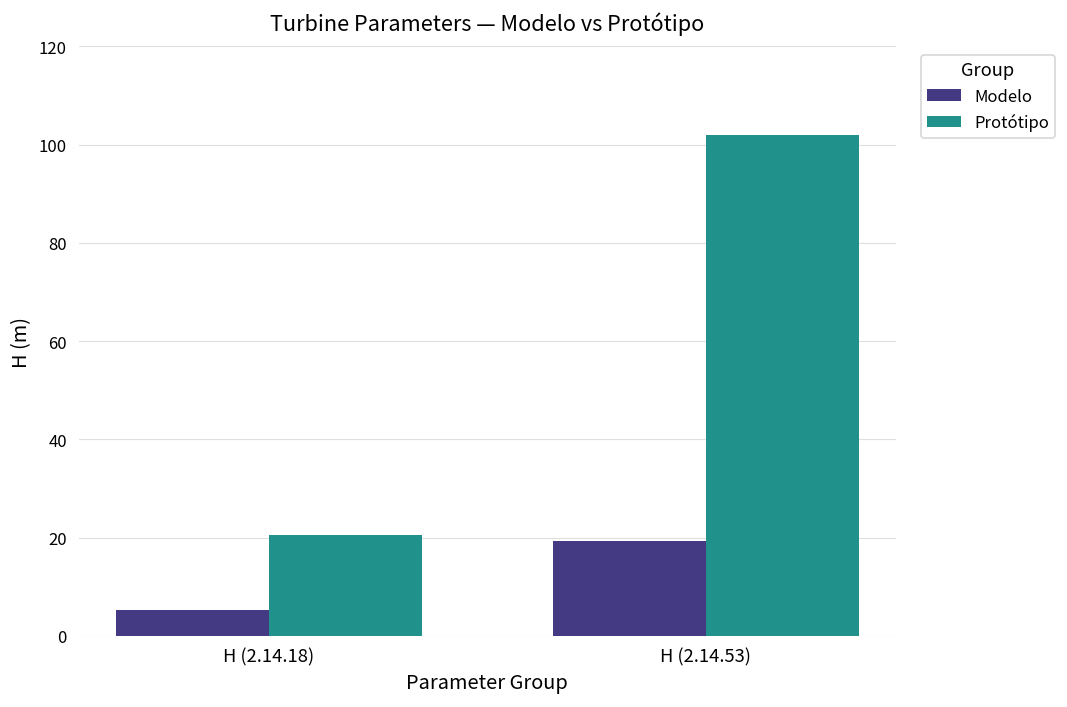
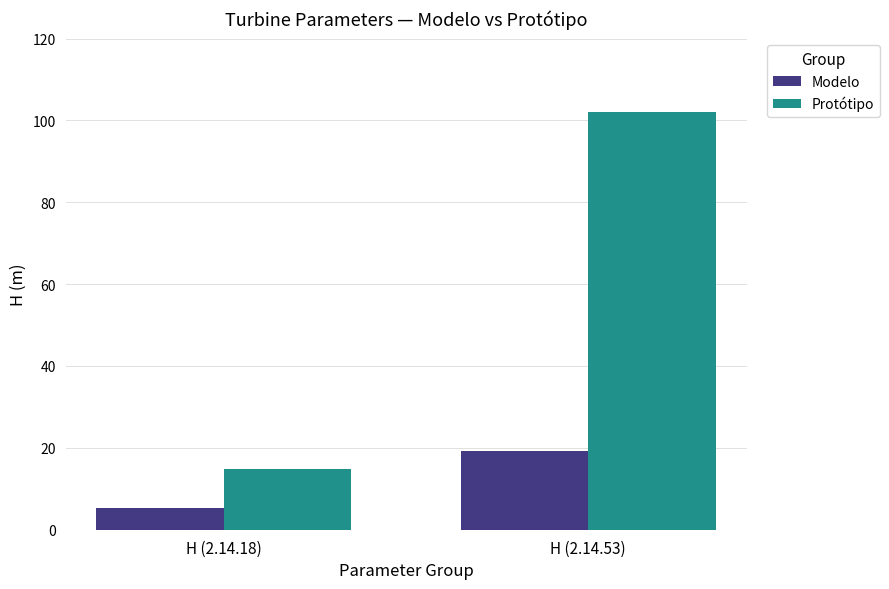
  {
    "Modelo": {
      "H (2.14.18)": 5,
      "H (2.14.53)": 19
    },
    "Protótipo": {
-     "H (2.14.18)": 21,
+     "H (2.14.18)": 15,
      "H (2.14.53)": 102
    }
  }
